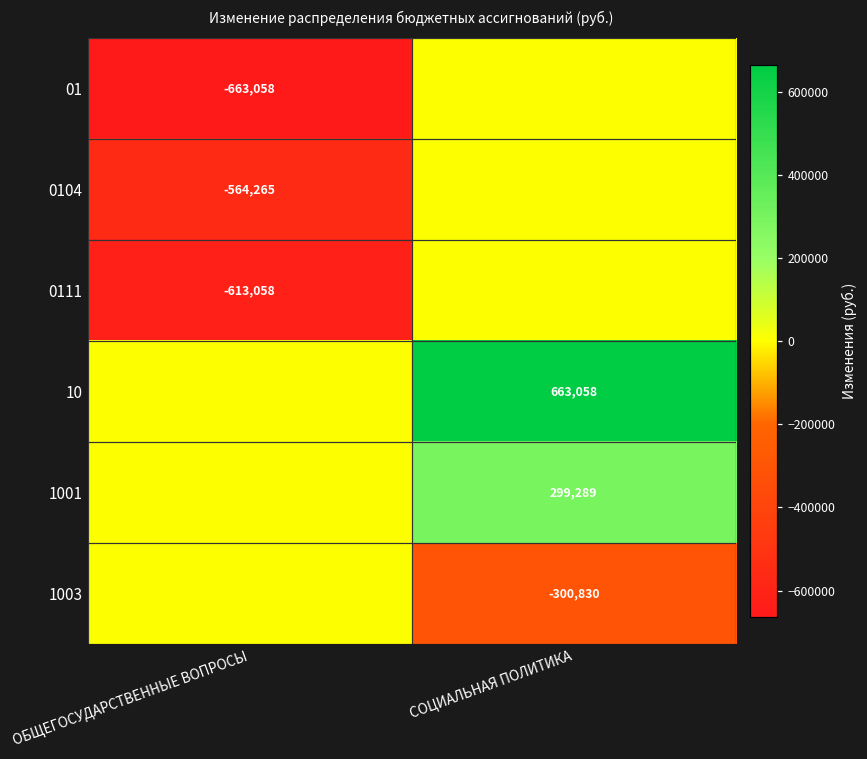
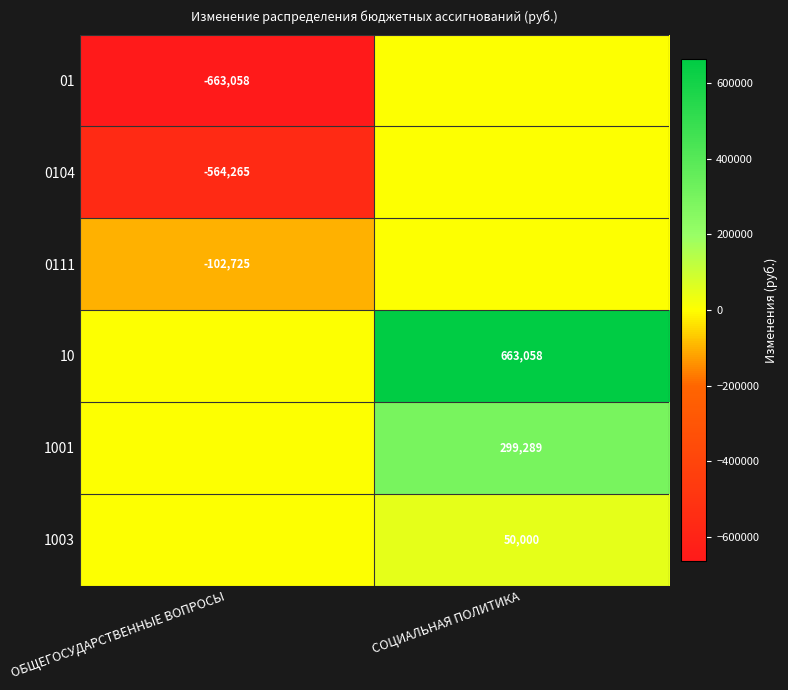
  {
    "01": {
      "ОБЩЕГОСУДАРСТВЕННЫЕ ВОПРОСЫ": "-663,058"
    },
    "0104": {
      "ОБЩЕГОСУДАРСТВЕННЫЕ ВОПРОСЫ": "-564,265"
    },
    "0111": {
-     "ОБЩЕГОСУДАРСТВЕННЫЕ ВОПРОСЫ": "-613,058"
+     "ОБЩЕГОСУДАРСТВЕННЫЕ ВОПРОСЫ": "-102,725"
    },
    "10": {
      "СОЦИАЛЬНАЯ ПОЛИТИКА": "663,058"
    },
    "1001": {
      "СОЦИАЛЬНАЯ ПОЛИТИКА": "299,289"
    },
    "1003": {
-     "СОЦИАЛЬНАЯ ПОЛИТИКА": "-300,830"
+     "СОЦИАЛЬНАЯ ПОЛИТИКА": "50,000"
    }
  }
